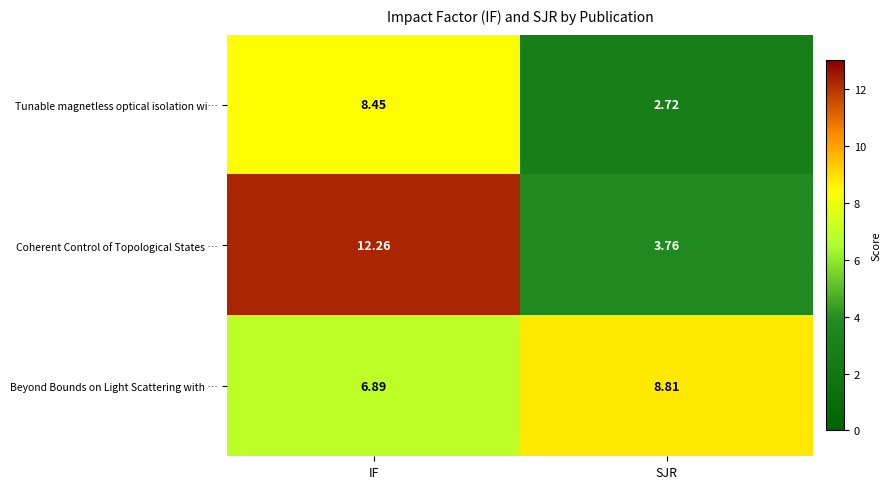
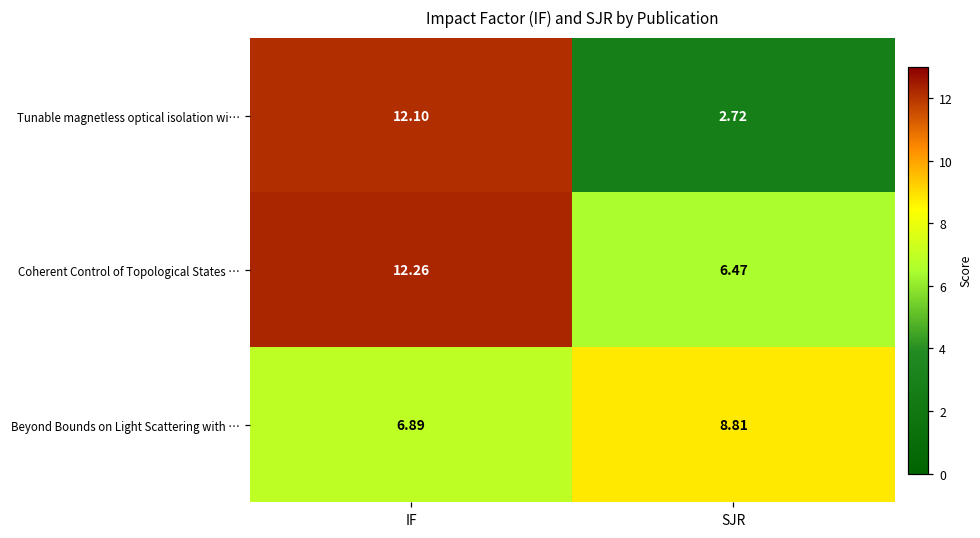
  {
    "Tunable magnetless optical isolation wi…": {
-     "IF": 8.45,
+     "IF": 12.10,
      "SJR": 2.72
    },
    "Coherent Control of Topological States …": {
      "IF": 12.26,
-     "SJR": 3.76
+     "SJR": 6.47
    },
    "Beyond Bounds on Light Scattering with …": {
      "IF": 6.89,
      "SJR": 8.81
    }
  }
